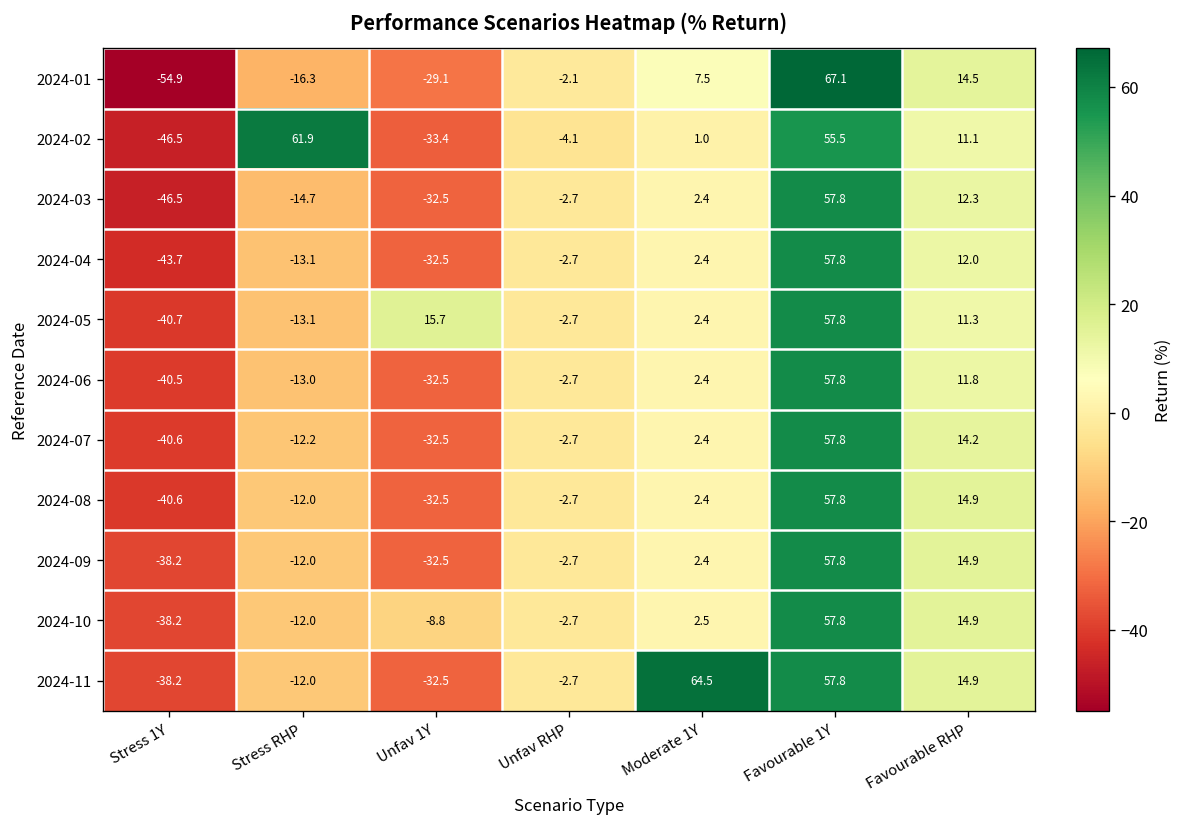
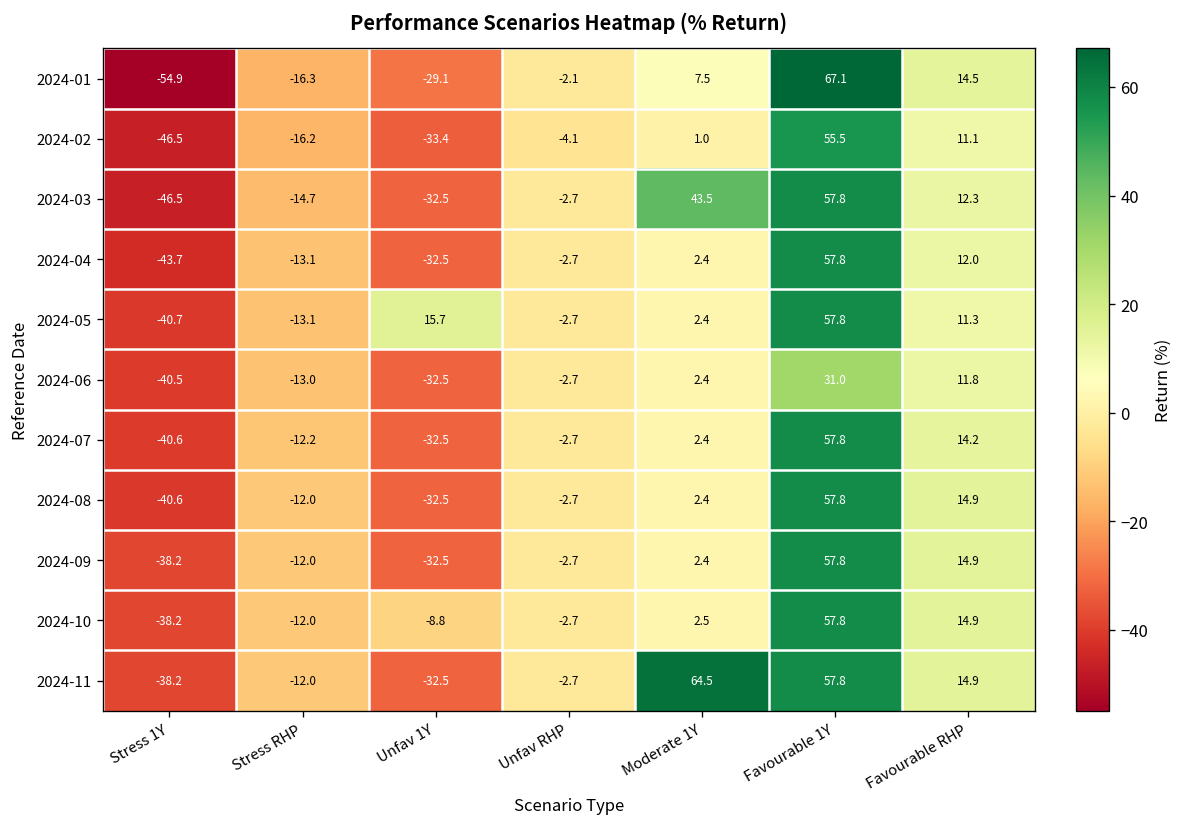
  {
    "2024-01": {
      "Stress 1Y": -54.9,
      "Stress RHP": -16.3,
      "Unfav 1Y": -29.1,
      "Unfav RHP": -2.1,
      "Moderate 1Y": 7.5,
      "Favourable 1Y": 67.1,
      "Favourable RHP": 14.5
    },
    "2024-02": {
      "Stress 1Y": -46.5,
-     "Stress RHP": 61.9,
+     "Stress RHP": -16.2,
      "Unfav 1Y": -33.4,
      "Unfav RHP": -4.1,
      "Moderate 1Y": 1.0,
      "Favourable 1Y": 55.5,
      "Favourable RHP": 11.1
    },
    "2024-03": {
      "Stress 1Y": -46.5,
      "Stress RHP": -14.7,
      "Unfav 1Y": -32.5,
      "Unfav RHP": -2.7,
-     "Moderate 1Y": 2.4,
+     "Moderate 1Y": 43.5,
      "Favourable 1Y": 57.8,
      "Favourable RHP": 12.3
    },
    "2024-04": {
      "Stress 1Y": -43.7,
      "Stress RHP": -13.1,
      "Unfav 1Y": -32.5,
      "Unfav RHP": -2.7,
      "Moderate 1Y": 2.4,
      "Favourable 1Y": 57.8,
      "Favourable RHP": 12.0
    },
    "2024-05": {
      "Stress 1Y": -40.7,
      "Stress RHP": -13.1,
      "Unfav 1Y": 15.7,
      "Unfav RHP": -2.7,
      "Moderate 1Y": 2.4,
      "Favourable 1Y": 57.8,
      "Favourable RHP": 11.3
    },
    "2024-06": {
      "Stress 1Y": -40.5,
      "Stress RHP": -13.0,
      "Unfav 1Y": -32.5,
      "Unfav RHP": -2.7,
      "Moderate 1Y": 2.4,
-     "Favourable 1Y": 57.8,
+     "Favourable 1Y": 31.0,
      "Favourable RHP": 11.8
    },
    "2024-07": {
      "Stress 1Y": -40.6,
      "Stress RHP": -12.2,
      "Unfav 1Y": -32.5,
      "Unfav RHP": -2.7,
      "Moderate 1Y": 2.4,
      "Favourable 1Y": 57.8,
      "Favourable RHP": 14.2
    },
    "2024-08": {
      "Stress 1Y": -40.6,
      "Stress RHP": -12.0,
      "Unfav 1Y": -32.5,
      "Unfav RHP": -2.7,
      "Moderate 1Y": 2.4,
      "Favourable 1Y": 57.8,
      "Favourable RHP": 14.9
    },
    "2024-09": {
      "Stress 1Y": -38.2,
      "Stress RHP": -12.0,
      "Unfav 1Y": -32.5,
      "Unfav RHP": -2.7,
      "Moderate 1Y": 2.4,
      "Favourable 1Y": 57.8,
      "Favourable RHP": 14.9
    },
    "2024-10": {
      "Stress 1Y": -38.2,
      "Stress RHP": -12.0,
      "Unfav 1Y": -8.8,
      "Unfav RHP": -2.7,
      "Moderate 1Y": 2.5,
      "Favourable 1Y": 57.8,
      "Favourable RHP": 14.9
    },
    "2024-11": {
      "Stress 1Y": -38.2,
      "Stress RHP": -12.0,
      "Unfav 1Y": -32.5,
      "Unfav RHP": -2.7,
      "Moderate 1Y": 64.5,
      "Favourable 1Y": 57.8,
      "Favourable RHP": 14.9
    }
  }
